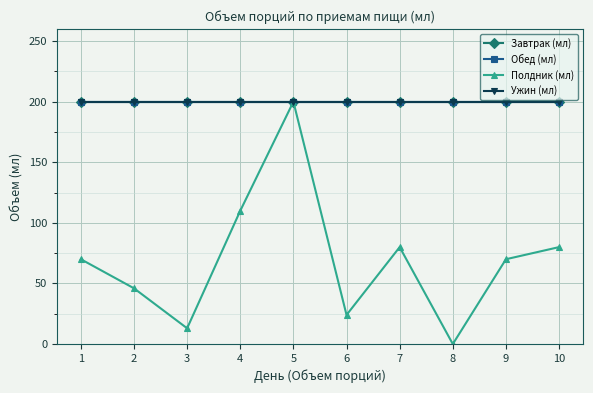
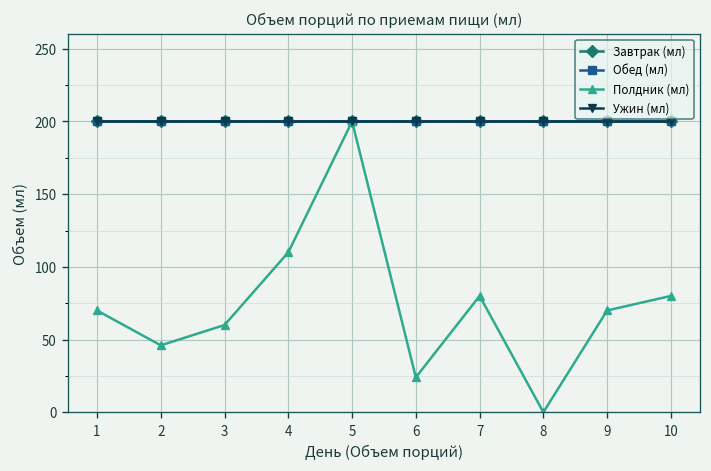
  {
    "Ужин (мл)": {
      "1": 200,
      "2": 200,
      "3": 200,
      "4": 200,
      "6": 200,
      "7": 200,
      "8": 200,
      "9": 200,
      "10": 200
    },
    "Полдник (мл)": {
      "1": 70,
      "2": 46,
-     "3": 13,
+     "3": 60,
      "4": 110,
      "6": 24,
      "7": 80,
      "8": 0,
      "9": 70,
      "10": 80
    }
  }
